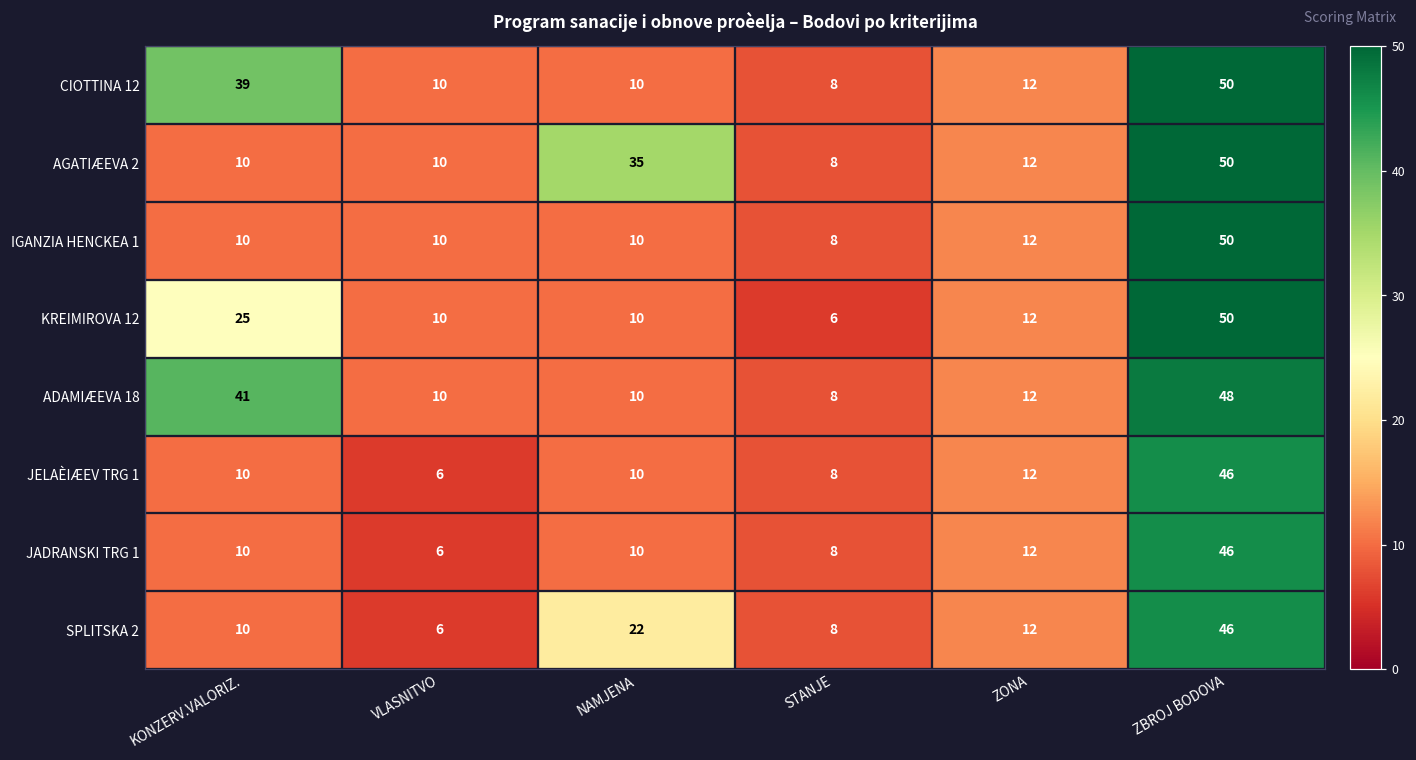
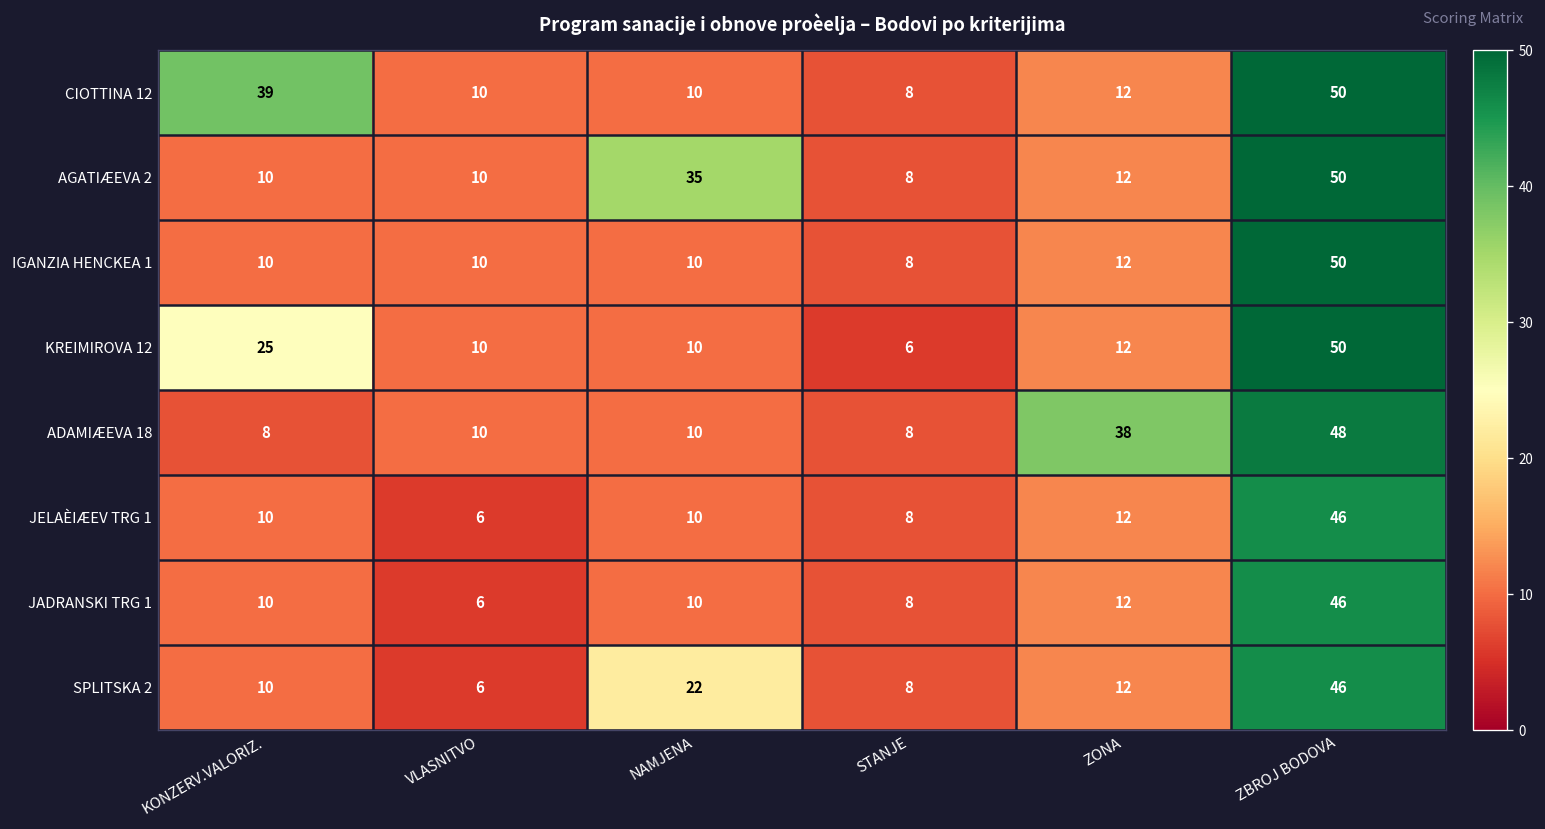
  {
    "CIOTTINA 12": {
      "KONZERV.VALORIZ.": 39,
      "VLASNITVO": 10,
      "NAMJENA": 10,
      "STANJE": 8,
      "ZONA": 12,
      "ZBROJ BODOVA": 50
    },
    "AGATIÆEVA 2": {
      "KONZERV.VALORIZ.": 10,
      "VLASNITVO": 10,
      "NAMJENA": 35,
      "STANJE": 8,
      "ZONA": 12,
      "ZBROJ BODOVA": 50
    },
    "IGANZIA HENCKEA 1": {
      "KONZERV.VALORIZ.": 10,
      "VLASNITVO": 10,
      "NAMJENA": 10,
      "STANJE": 8,
      "ZONA": 12,
      "ZBROJ BODOVA": 50
    },
    "KREIMIROVA 12": {
      "KONZERV.VALORIZ.": 25,
      "VLASNITVO": 10,
      "NAMJENA": 10,
      "STANJE": 6,
      "ZONA": 12,
      "ZBROJ BODOVA": 50
    },
    "ADAMIÆEVA 18": {
-     "KONZERV.VALORIZ.": 41,
+     "KONZERV.VALORIZ.": 8,
      "VLASNITVO": 10,
      "NAMJENA": 10,
      "STANJE": 8,
-     "ZONA": 12,
+     "ZONA": 38,
      "ZBROJ BODOVA": 48
    },
    "JELAÈIÆEV TRG 1": {
      "KONZERV.VALORIZ.": 10,
      "VLASNITVO": 6,
      "NAMJENA": 10,
      "STANJE": 8,
      "ZONA": 12,
      "ZBROJ BODOVA": 46
    },
    "JADRANSKI TRG 1": {
      "KONZERV.VALORIZ.": 10,
      "VLASNITVO": 6,
      "NAMJENA": 10,
      "STANJE": 8,
      "ZONA": 12,
      "ZBROJ BODOVA": 46
    },
    "SPLITSKA 2": {
      "KONZERV.VALORIZ.": 10,
      "VLASNITVO": 6,
      "NAMJENA": 22,
      "STANJE": 8,
      "ZONA": 12,
      "ZBROJ BODOVA": 46
    }
  }
